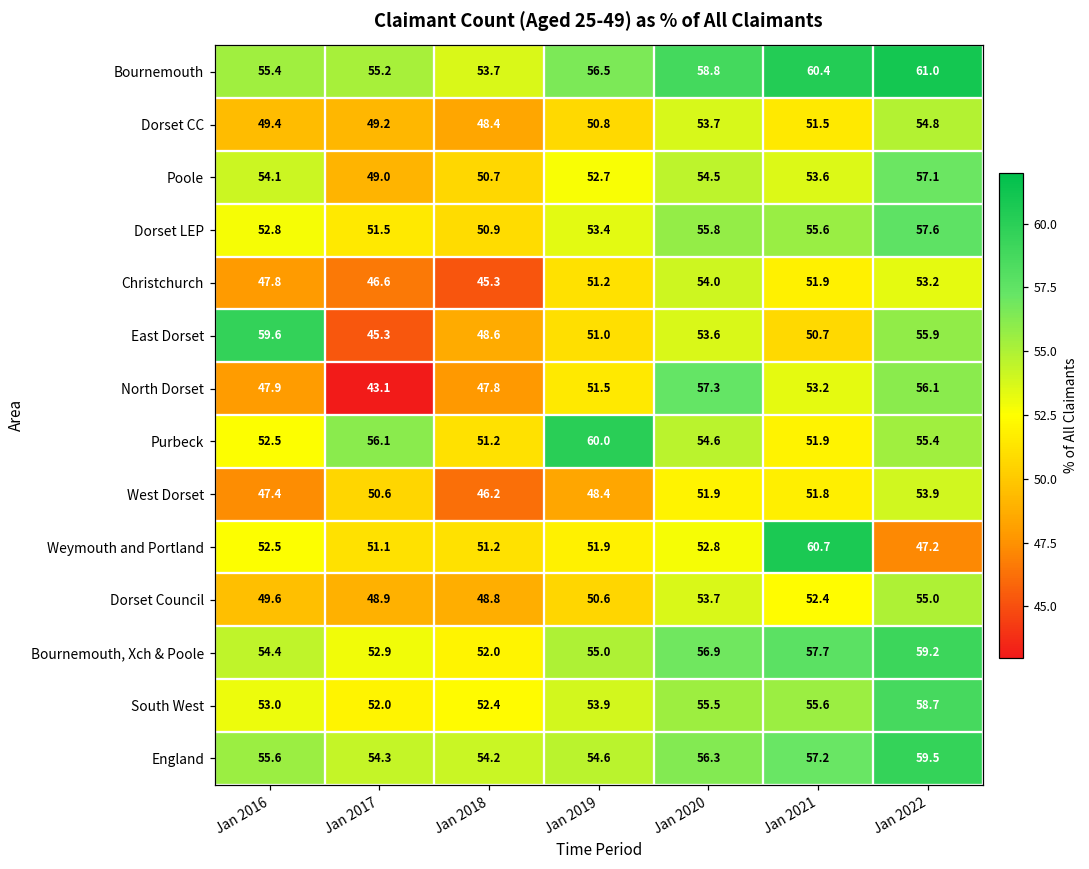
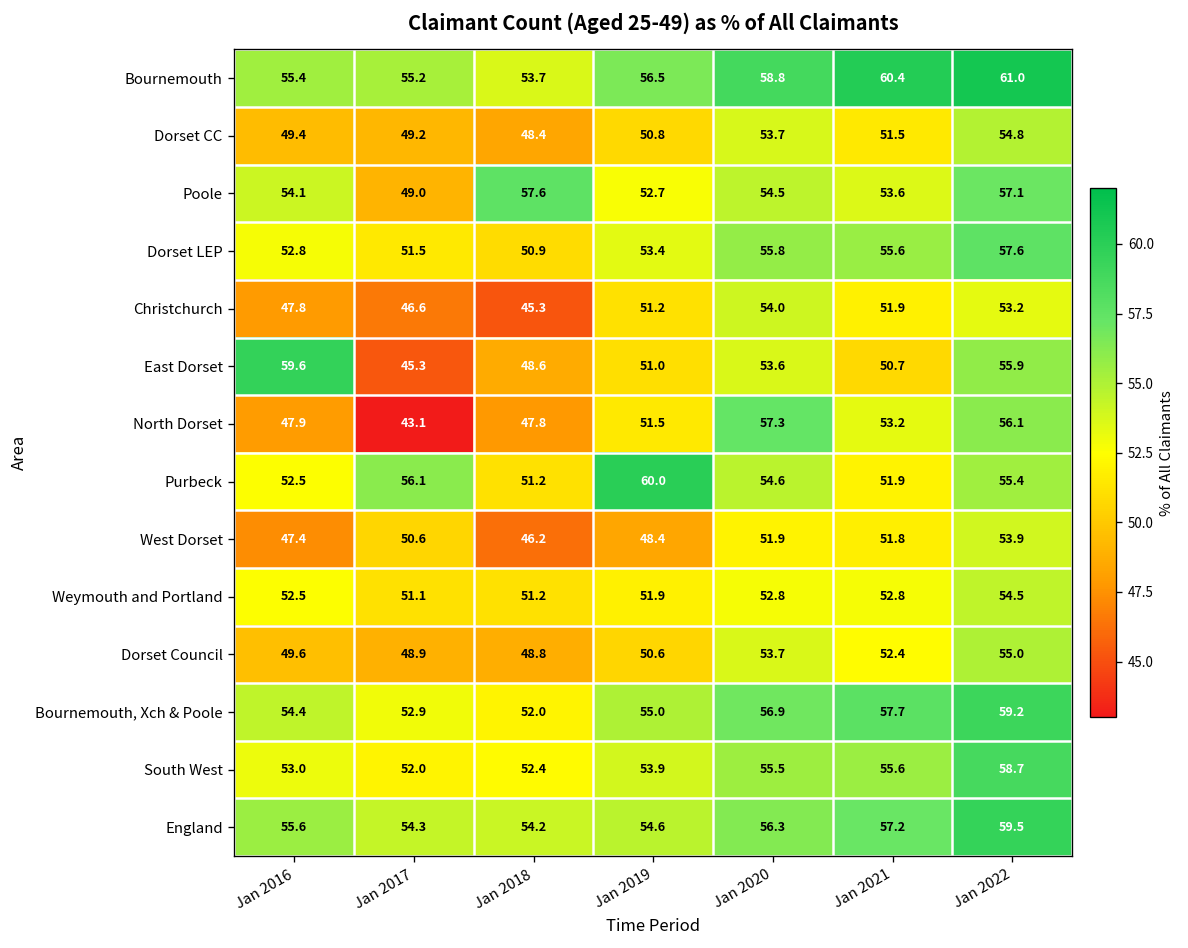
  {
    "Bournemouth": {
      "Jan 2016": 55.4,
      "Jan 2017": 55.2,
      "Jan 2018": 53.7,
      "Jan 2019": 56.5,
      "Jan 2020": 58.8,
      "Jan 2021": 60.4,
      "Jan 2022": 61.0
    },
    "Dorset CC": {
      "Jan 2016": 49.4,
      "Jan 2017": 49.2,
      "Jan 2018": 48.4,
      "Jan 2019": 50.8,
      "Jan 2020": 53.7,
      "Jan 2021": 51.5,
      "Jan 2022": 54.8
    },
    "Poole": {
      "Jan 2016": 54.1,
      "Jan 2017": 49.0,
-     "Jan 2018": 50.7,
+     "Jan 2018": 57.6,
      "Jan 2019": 52.7,
      "Jan 2020": 54.5,
      "Jan 2021": 53.6,
      "Jan 2022": 57.1
    },
    "Dorset LEP": {
      "Jan 2016": 52.8,
      "Jan 2017": 51.5,
      "Jan 2018": 50.9,
      "Jan 2019": 53.4,
      "Jan 2020": 55.8,
      "Jan 2021": 55.6,
      "Jan 2022": 57.6
    },
    "Christchurch": {
      "Jan 2016": 47.8,
      "Jan 2017": 46.6,
      "Jan 2018": 45.3,
      "Jan 2019": 51.2,
      "Jan 2020": 54.0,
      "Jan 2021": 51.9,
      "Jan 2022": 53.2
    },
    "East Dorset": {
      "Jan 2016": 59.6,
      "Jan 2017": 45.3,
      "Jan 2018": 48.6,
      "Jan 2019": 51.0,
      "Jan 2020": 53.6,
      "Jan 2021": 50.7,
      "Jan 2022": 55.9
    },
    "North Dorset": {
      "Jan 2016": 47.9,
      "Jan 2017": 43.1,
      "Jan 2018": 47.8,
      "Jan 2019": 51.5,
      "Jan 2020": 57.3,
      "Jan 2021": 53.2,
      "Jan 2022": 56.1
    },
    "Purbeck": {
      "Jan 2016": 52.5,
      "Jan 2017": 56.1,
      "Jan 2018": 51.2,
      "Jan 2019": 60.0,
      "Jan 2020": 54.6,
      "Jan 2021": 51.9,
      "Jan 2022": 55.4
    },
    "West Dorset": {
      "Jan 2016": 47.4,
      "Jan 2017": 50.6,
      "Jan 2018": 46.2,
      "Jan 2019": 48.4,
      "Jan 2020": 51.9,
      "Jan 2021": 51.8,
      "Jan 2022": 53.9
    },
    "Weymouth and Portland": {
      "Jan 2016": 52.5,
      "Jan 2017": 51.1,
      "Jan 2018": 51.2,
      "Jan 2019": 51.9,
      "Jan 2020": 52.8,
-     "Jan 2021": 60.7,
-     "Jan 2022": 47.2
+     "Jan 2021": 52.8,
+     "Jan 2022": 54.5
    },
    "Dorset Council": {
      "Jan 2016": 49.6,
      "Jan 2017": 48.9,
      "Jan 2018": 48.8,
      "Jan 2019": 50.6,
      "Jan 2020": 53.7,
      "Jan 2021": 52.4,
      "Jan 2022": 55.0
    },
    "Bournemouth, Xch & Poole": {
      "Jan 2016": 54.4,
      "Jan 2017": 52.9,
      "Jan 2018": 52.0,
      "Jan 2019": 55.0,
      "Jan 2020": 56.9,
      "Jan 2021": 57.7,
      "Jan 2022": 59.2
    },
    "South West": {
      "Jan 2016": 53.0,
      "Jan 2017": 52.0,
      "Jan 2018": 52.4,
      "Jan 2019": 53.9,
      "Jan 2020": 55.5,
      "Jan 2021": 55.6,
      "Jan 2022": 58.7
    },
    "England": {
      "Jan 2016": 55.6,
      "Jan 2017": 54.3,
      "Jan 2018": 54.2,
      "Jan 2019": 54.6,
      "Jan 2020": 56.3,
      "Jan 2021": 57.2,
      "Jan 2022": 59.5
    }
  }
